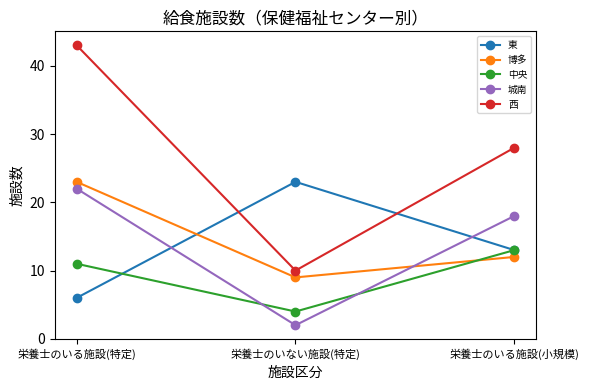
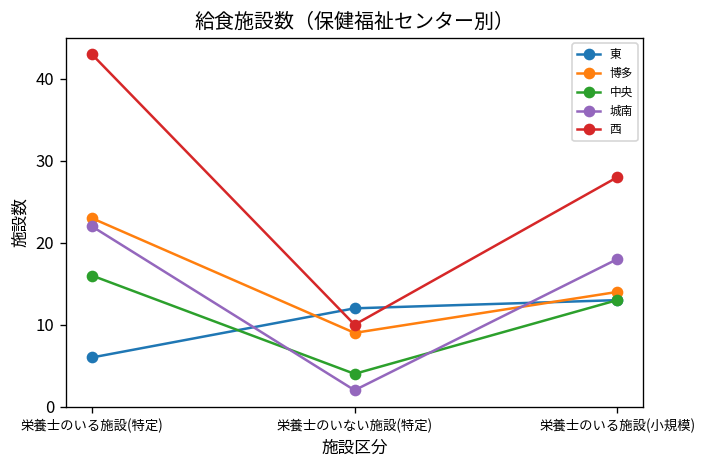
  {
    "東": {
      "栄養士のいる施設(特定)": 6,
-     "栄養士のいない施設(特定)": 23
+     "栄養士のいない施設(特定)": 12
    },
    "博多": {
      "栄養士のいる施設(特定)": 23,
      "栄養士のいない施設(特定)": 9,
-     "栄養士のいる施設(小規模)": 12
+     "栄養士のいる施設(小規模)": 14
    },
    "中央": {
-     "栄養士のいる施設(特定)": 11,
+     "栄養士のいる施設(特定)": 16,
      "栄養士のいない施設(特定)": 4
    },
    "城南": {
      "栄養士のいる施設(特定)": 22,
      "栄養士のいない施設(特定)": 2,
      "栄養士のいる施設(小規模)": 18
    },
    "西": {
      "栄養士のいる施設(特定)": 43,
      "栄養士のいない施設(特定)": 10,
      "栄養士のいる施設(小規模)": 28
    }
  }
